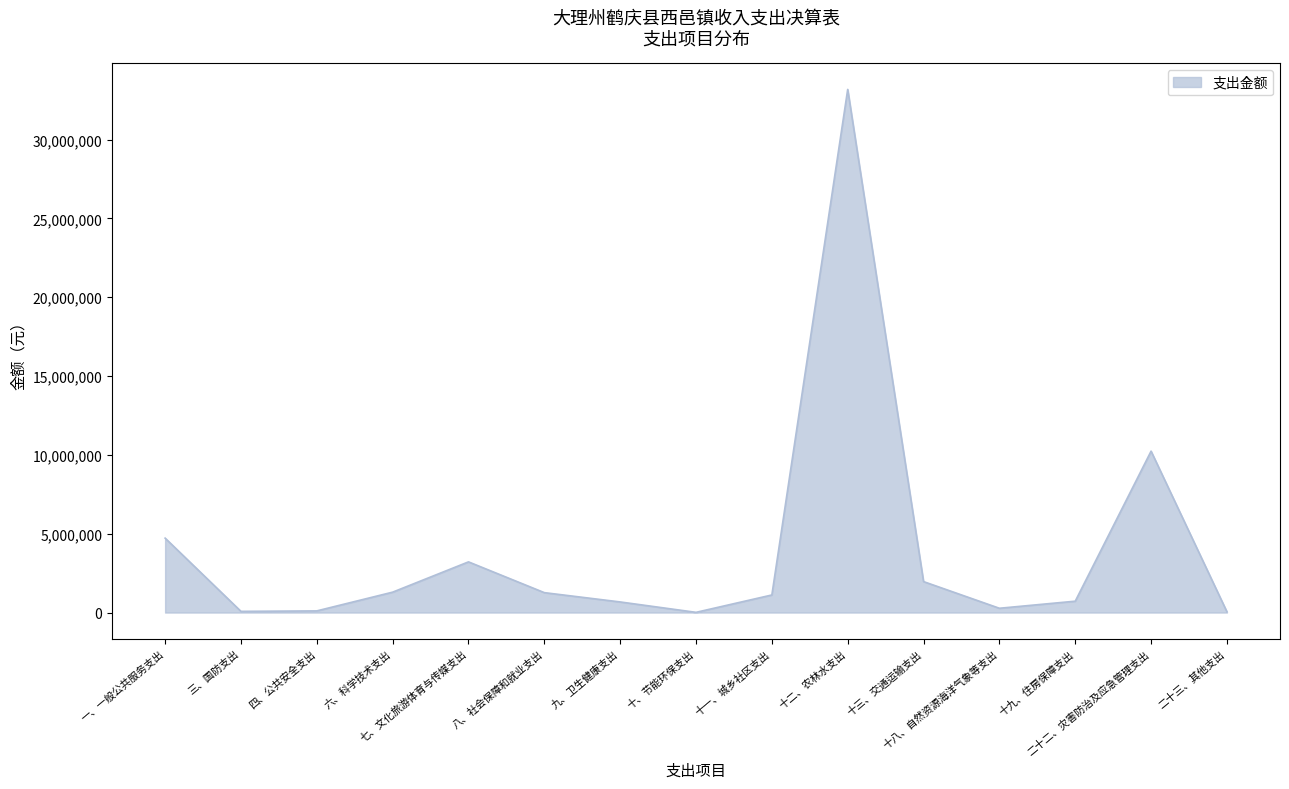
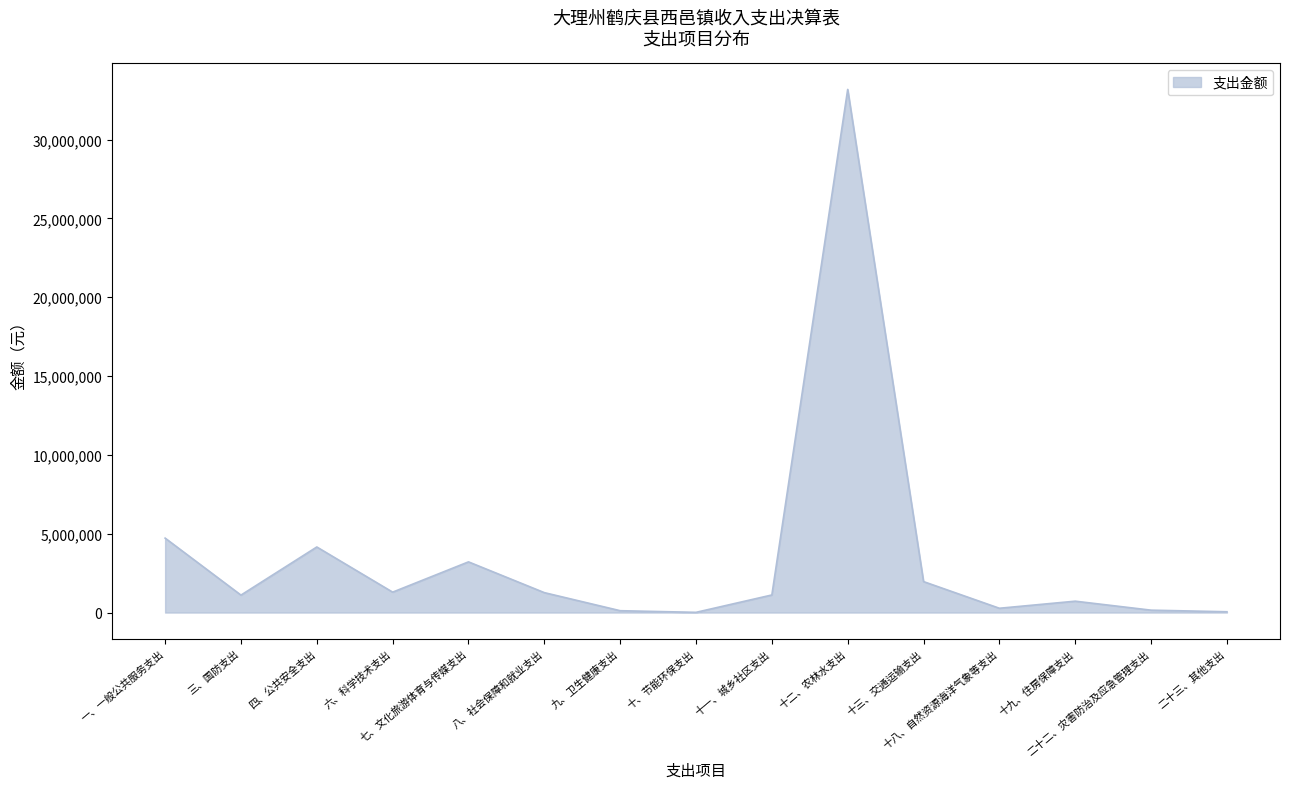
  {
    "一、一般公共服务支出": "4,700,000",
-   "三、国防支出": "100,000",
-   "四、公共安全支出": "100,000",
+   "三、国防支出": "1,100,000",
+   "四、公共安全支出": "4,200,000",
    "六、科学技术支出": "1,300,000",
    "七、文化旅游体育与传媒支出": "3,200,000",
    "八、社会保障和就业支出": "1,300,000",
-   "九、卫生健康支出": "700,000",
+   "九、卫生健康支出": "100,000",
    "十、节能环保支出": "0",
    "十一、城乡社区支出": "1,100,000",
    "十二、农林水支出": "33,200,000",
    "十三、交通运输支出": "2,000,000",
    "十八、自然资源海洋气象等支出": "300,000",
    "十九、住房保障支出": "700,000",
-   "二十二、灾害防治及应急管理支出": "10,200,000",
+   "二十二、灾害防治及应急管理支出": "200,000",
    "二十三、其他支出": "100,000"
  }
